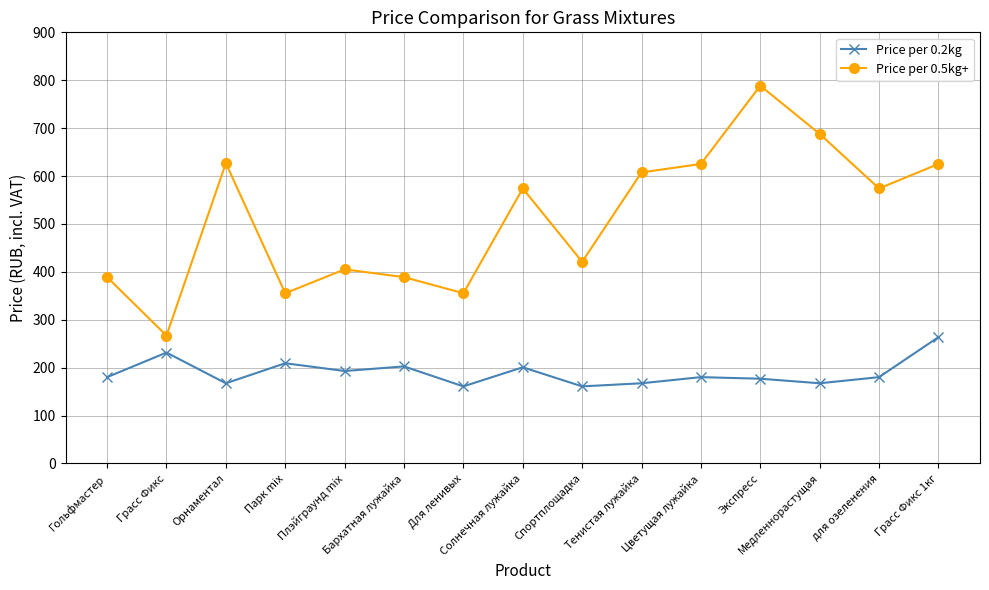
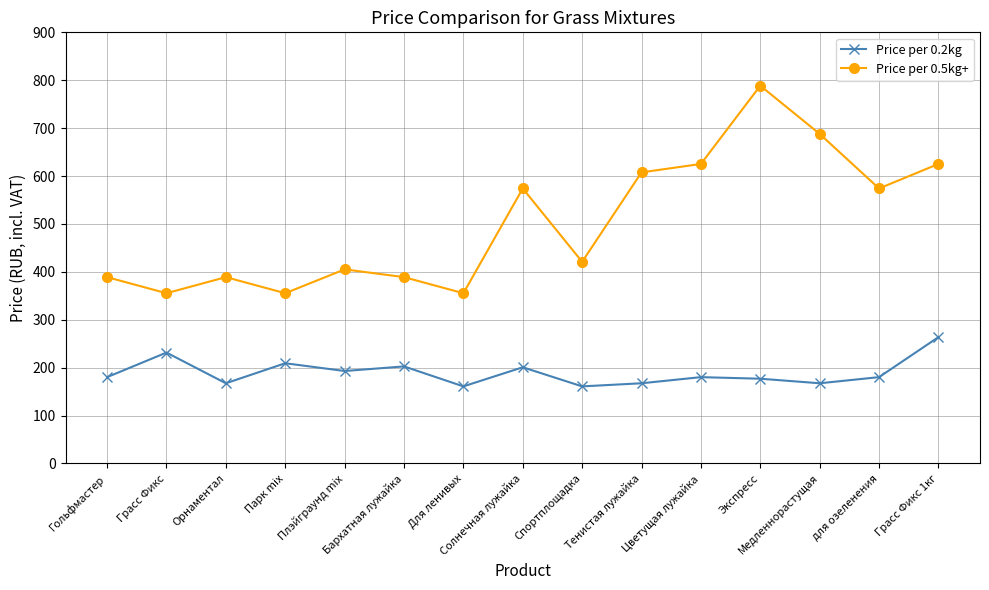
  {
    "Price per 0.2kg": {
      "Гольфмастер": 180,
      "Грасс Фикс": 230,
      "Орнаментал": 170,
      "Парк mix": 210,
      "Плэйграунд mix": 190,
      "Бархатная лужайка": 200,
      "Для ленивых": 160,
      "Солнечная лужайка": 200,
      "Спортплощадка": 160,
      "Тенистая лужайка": 170,
      "Цветущая лужайка": 180,
      "Экспресс": 180,
      "Медленнорастущая": 170,
      "для озеленения": 180,
      "Грасс Фикс 1кг": 260
    },
    "Price per 0.5kg+": {
      "Гольфмастер": 390,
-     "Грасс Фикс": 270,
-     "Орнаментал": 630,
+     "Грасс Фикс": 360,
+     "Орнаментал": 390,
      "Парк mix": 360,
      "Плэйграунд mix": 410,
      "Бархатная лужайка": 390,
      "Для ленивых": 360,
      "Солнечная лужайка": 570,
      "Спортплощадка": 420,
      "Тенистая лужайка": 610,
      "Цветущая лужайка": 630,
      "Экспресс": 790,
      "Медленнорастущая": 690,
      "для озеленения": 570,
      "Грасс Фикс 1кг": 630
    }
  }
